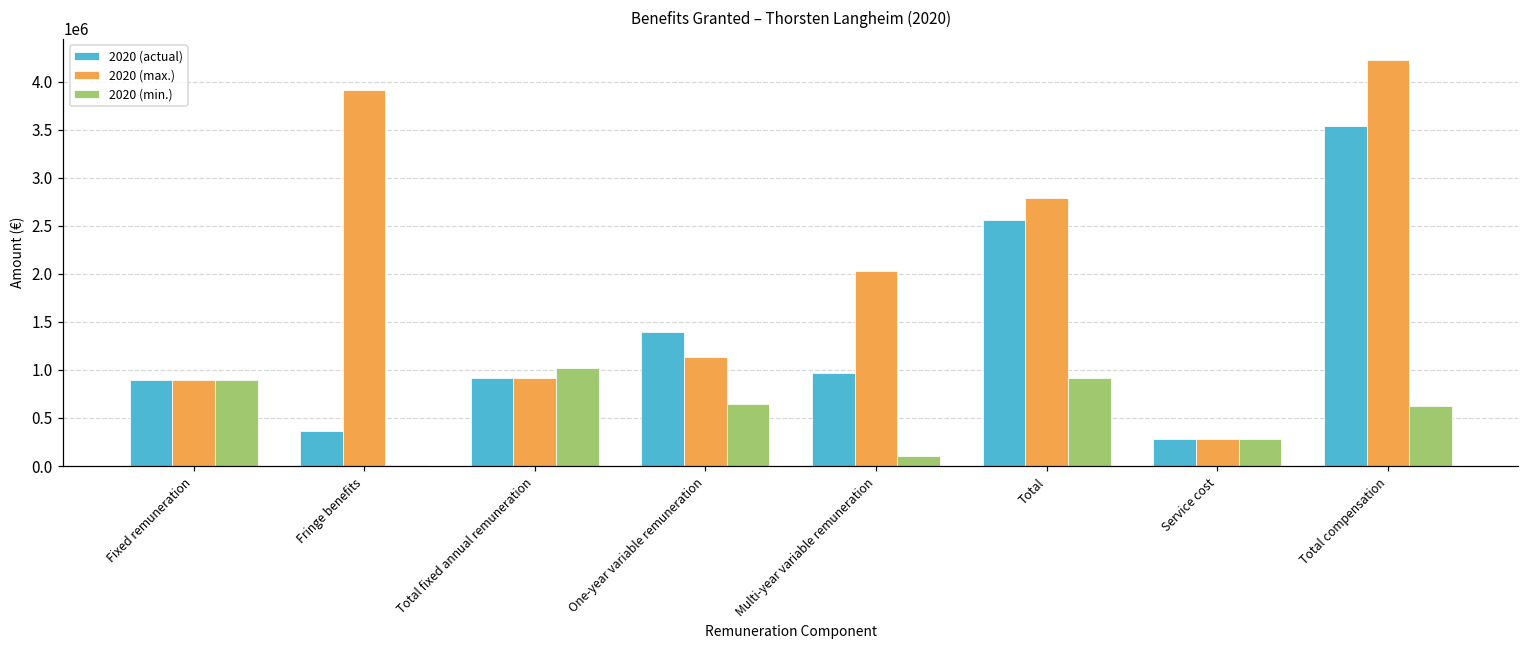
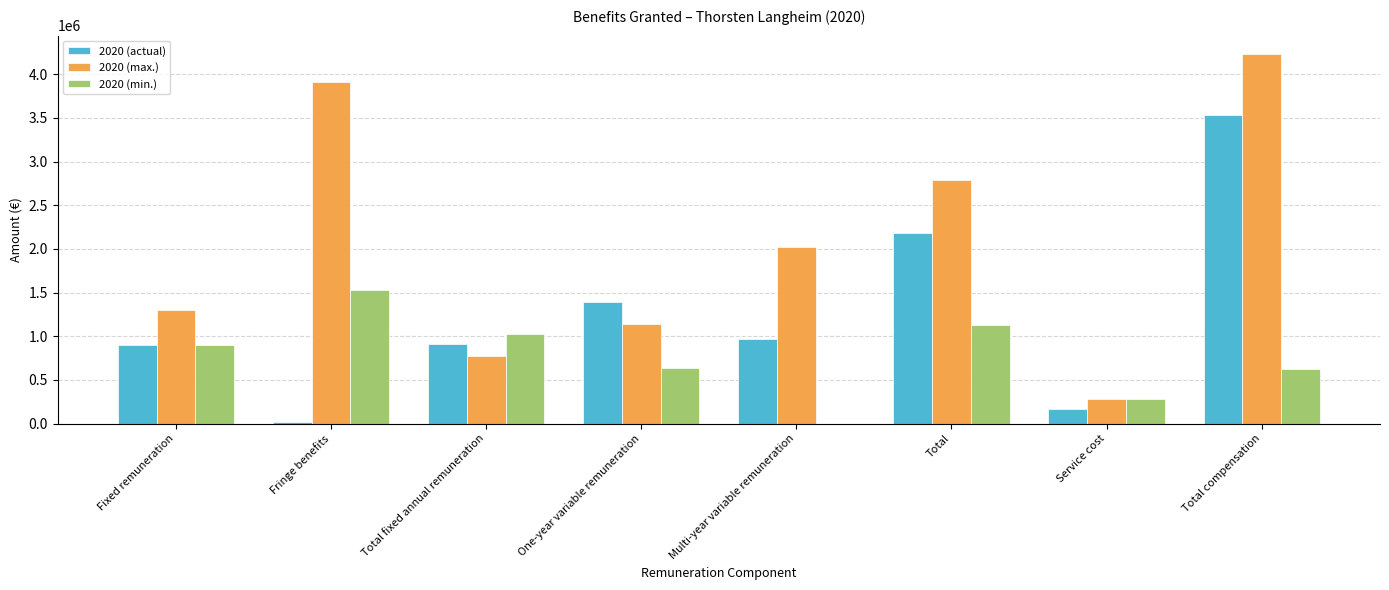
  {
    "2020 (actual)": {
      "Fixed remuneration": 900000,
-     "Fringe benefits": 400000,
+     "Fringe benefits": 0,
      "Total fixed annual remuneration": 900000,
      "One-year variable remuneration": 1400000,
      "Multi-year variable remuneration": 1000000,
-     "Total": 2600000,
-     "Service cost": 300000,
+     "Total": 2200000,
+     "Service cost": 200000,
      "Total compensation": 3500000
    },
    "2020 (max.)": {
-     "Fixed remuneration": 900000,
+     "Fixed remuneration": 1300000,
      "Fringe benefits": 3900000,
-     "Total fixed annual remuneration": 900000,
+     "Total fixed annual remuneration": 800000,
      "One-year variable remuneration": 1100000,
      "Multi-year variable remuneration": 2000000,
      "Total": 2800000,
      "Service cost": 300000,
      "Total compensation": 4200000
    },
    "2020 (min.)": {
      "Fixed remuneration": 900000,
-     "Fringe benefits": 0,
+     "Fringe benefits": 1500000,
      "Total fixed annual remuneration": 1000000,
      "One-year variable remuneration": 600000,
-     "Multi-year variable remuneration": 100000,
-     "Total": 900000,
+     "Multi-year variable remuneration": 0,
+     "Total": 1100000,
      "Service cost": 300000,
      "Total compensation": 600000
    }
  }
